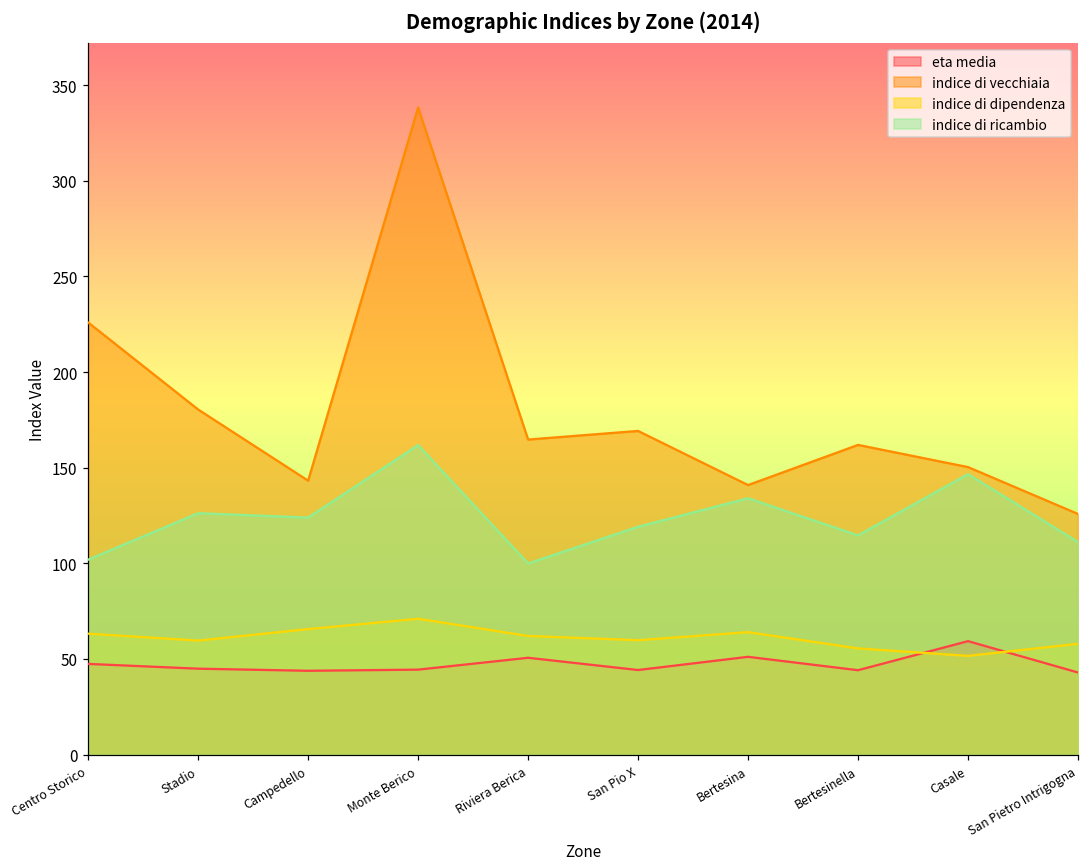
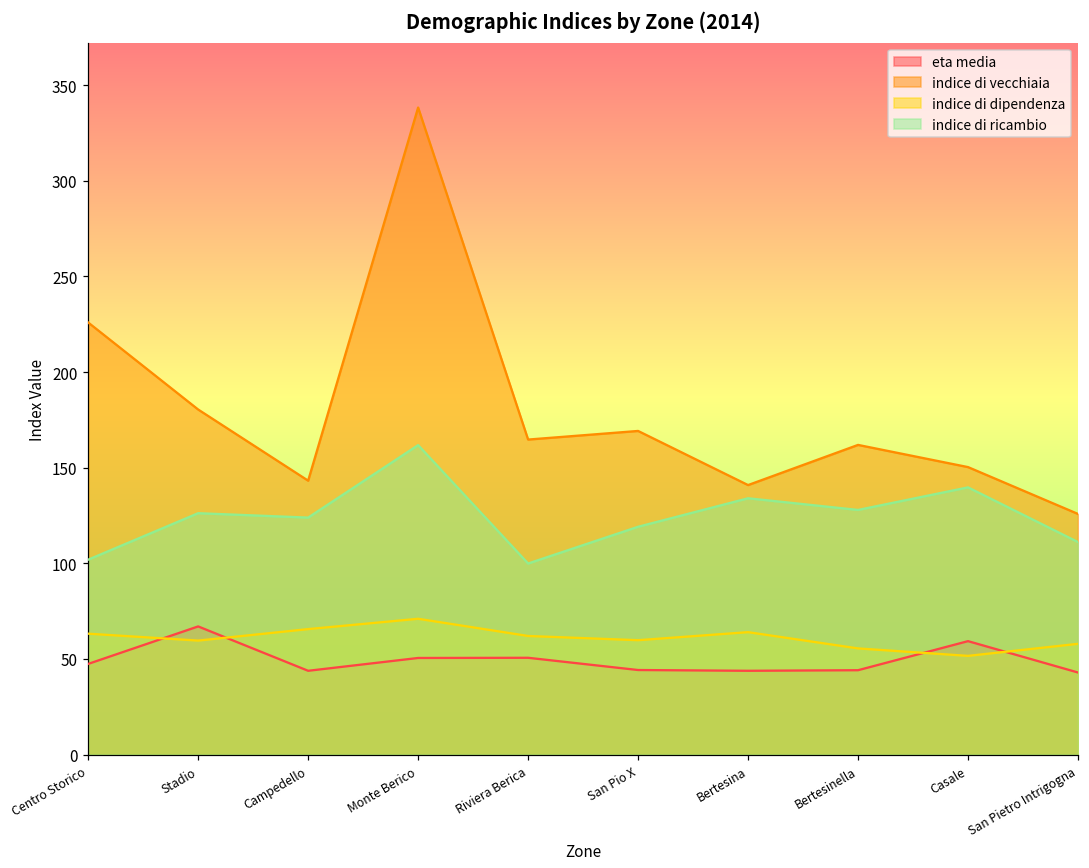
  {
    "eta media": {
      "Centro Storico": 47,
-     "Stadio": 45,
+     "Stadio": 67,
      "Campedello": 44,
-     "Monte Berico": 44,
+     "Monte Berico": 51,
      "Riviera Berica": 51,
      "San Pio X": 44,
-     "Bertesina": 51,
+     "Bertesina": 44,
      "Bertesinella": 44,
      "Casale": 59,
      "San Pietro Intrigogna": 43
    },
    "indice di ricambio": {
      "Centro Storico": 102,
      "Stadio": 126,
      "Campedello": 124,
      "Monte Berico": 162,
      "Riviera Berica": 100,
      "San Pio X": 119,
      "Bertesina": 134,
-     "Bertesinella": 115,
-     "Casale": 147,
+     "Bertesinella": 128,
+     "Casale": 140,
      "San Pietro Intrigogna": 111
    }
  }
